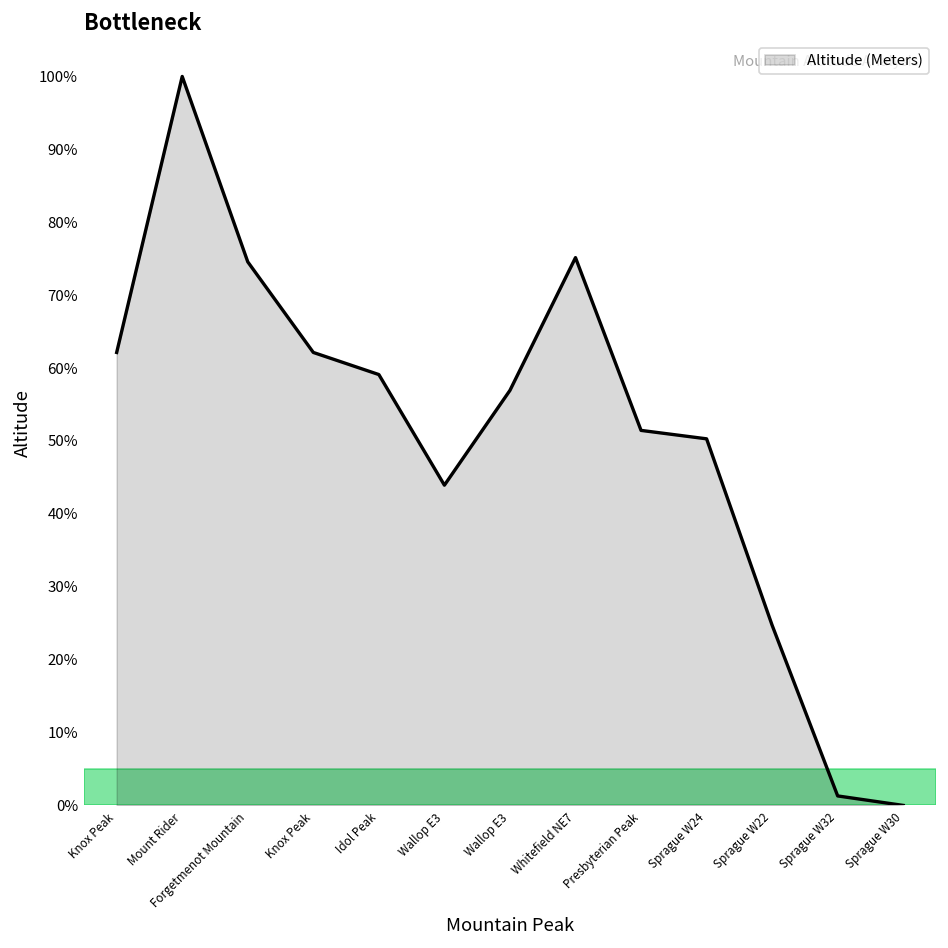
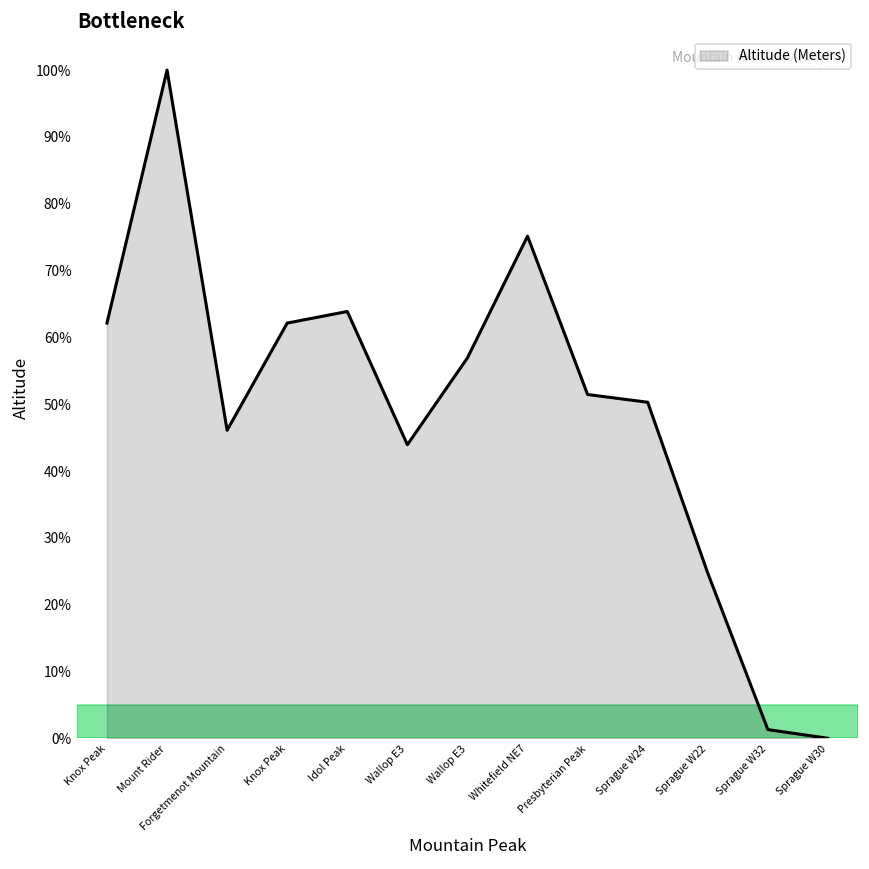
  {
    "Mount Rider": "100%",
-   "Forgetmenot Mountain": "75%",
-   "Idol Peak": "59%",
+   "Forgetmenot Mountain": "46%",
+   "Idol Peak": "64%",
    "Whitefield NE7": "75%",
    "Presbyterian Peak": "51%",
    "Sprague W24": "50%",
    "Sprague W22": "25%"
  }
